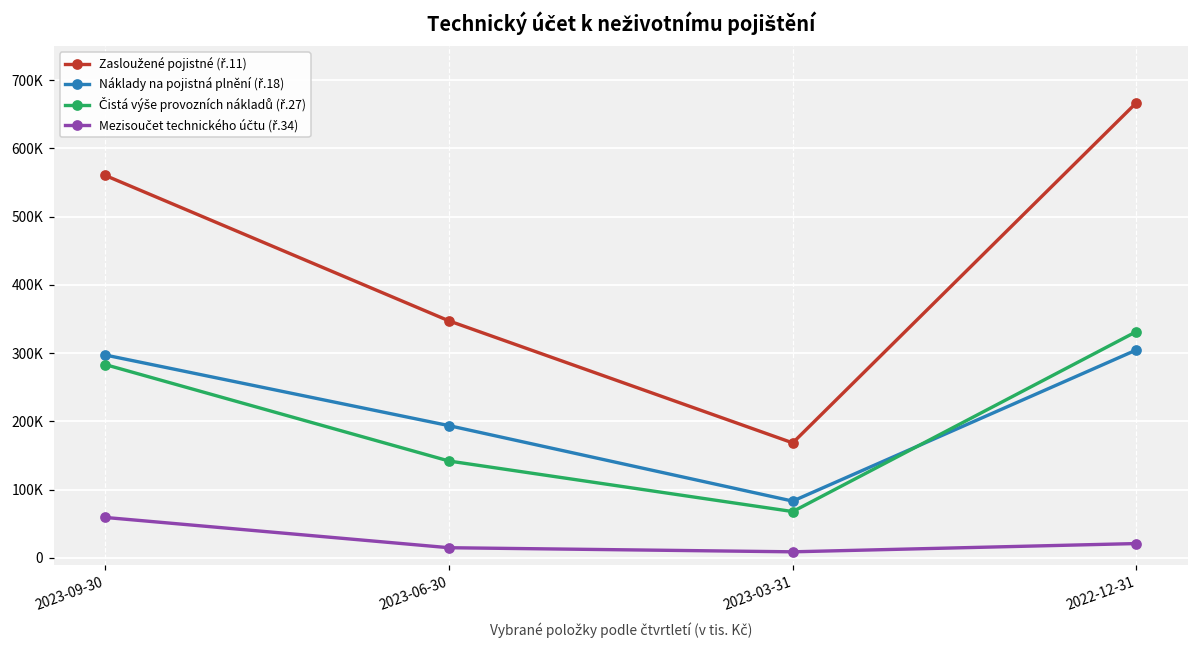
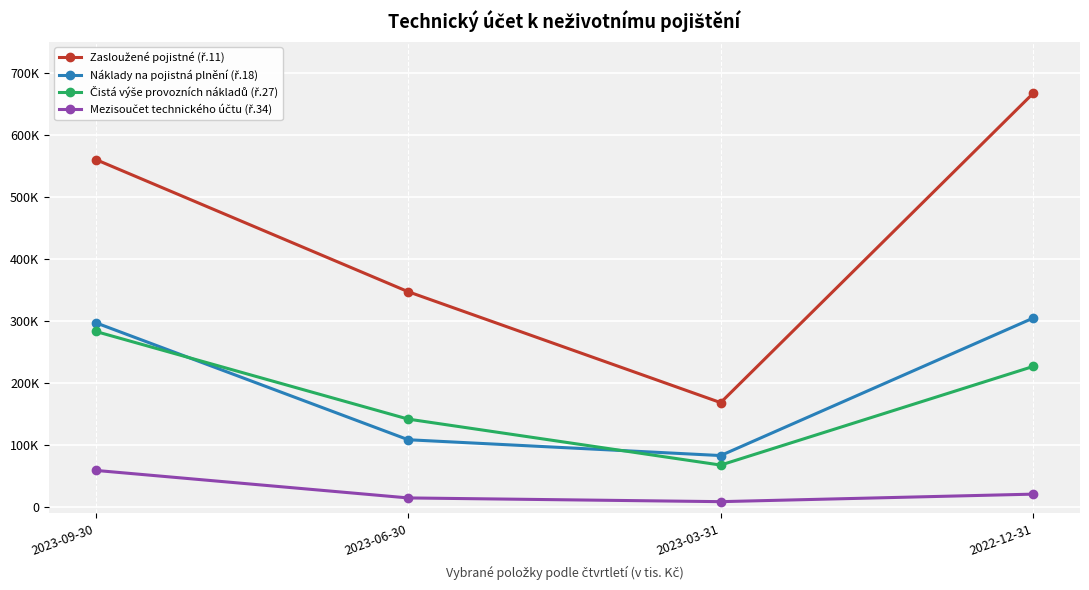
  {
    "Zasloužené pojistné (ř.11)": {
      "2023-09-30": 560000,
      "2023-06-30": 350000,
      "2023-03-31": 170000,
      "2022-12-31": 670000
    },
    "Náklady na pojistná plnění (ř.18)": {
      "2023-09-30": 300000,
-     "2023-06-30": 190000,
+     "2023-06-30": 110000,
      "2023-03-31": 80000,
      "2022-12-31": 300000
    },
    "Čistá výše provozních nákladů (ř.27)": {
      "2023-09-30": 280000,
      "2023-06-30": 140000,
      "2023-03-31": 70000,
-     "2022-12-31": 330000
+     "2022-12-31": 230000
    },
    "Mezisoučet technického účtu (ř.34)": {
      "2023-09-30": 60000,
      "2023-06-30": 20000,
      "2023-03-31": 10000,
      "2022-12-31": 20000
    }
  }
